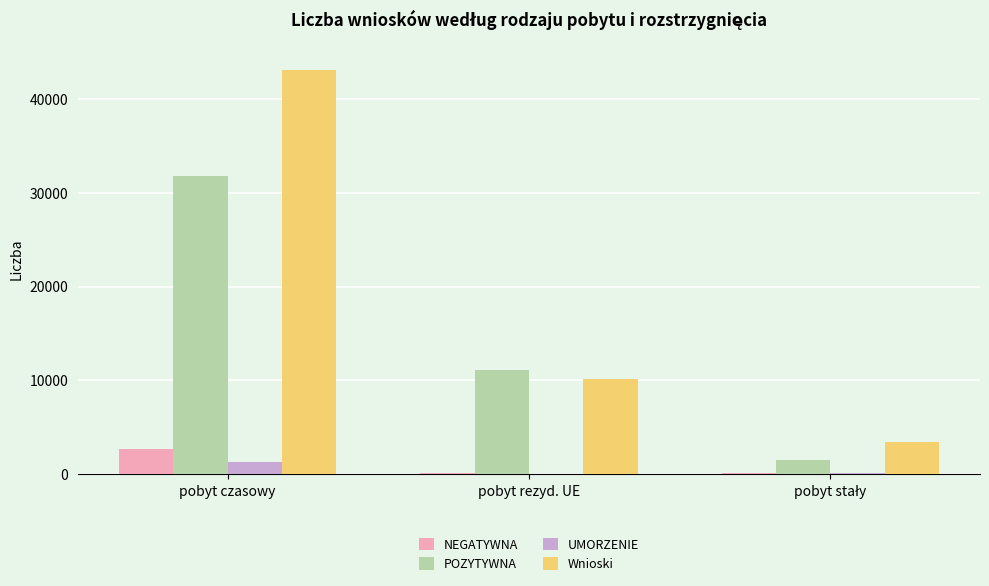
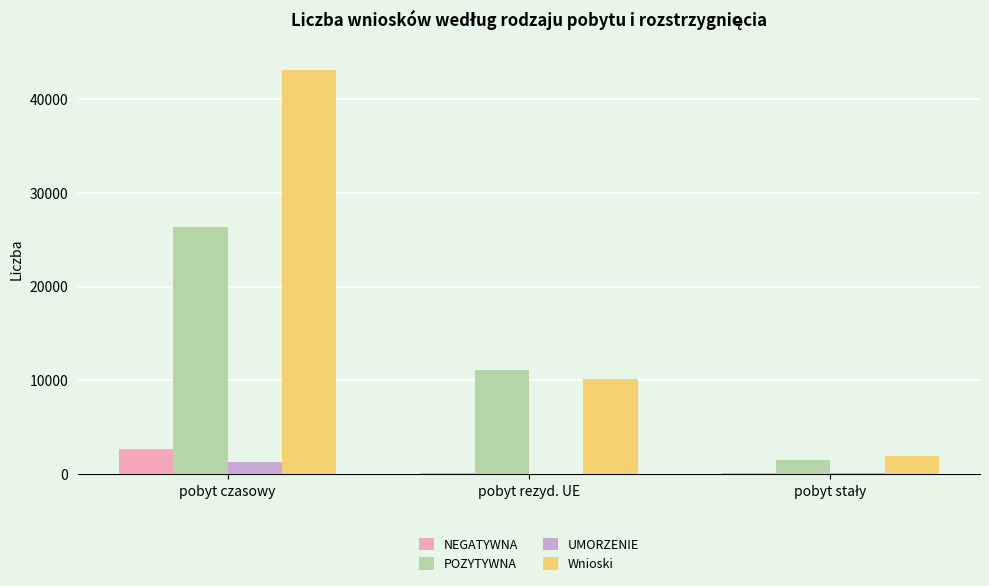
  {
    "POZYTYWNA": {
-     "pobyt czasowy": 32000,
+     "pobyt czasowy": 26000,
      "pobyt rezyd. UE": 11000,
      "pobyt stały": 2000
    },
    "Wnioski": {
      "pobyt czasowy": 43000,
      "pobyt rezyd. UE": 10000,
-     "pobyt stały": 3000
+     "pobyt stały": 2000
    }
  }
